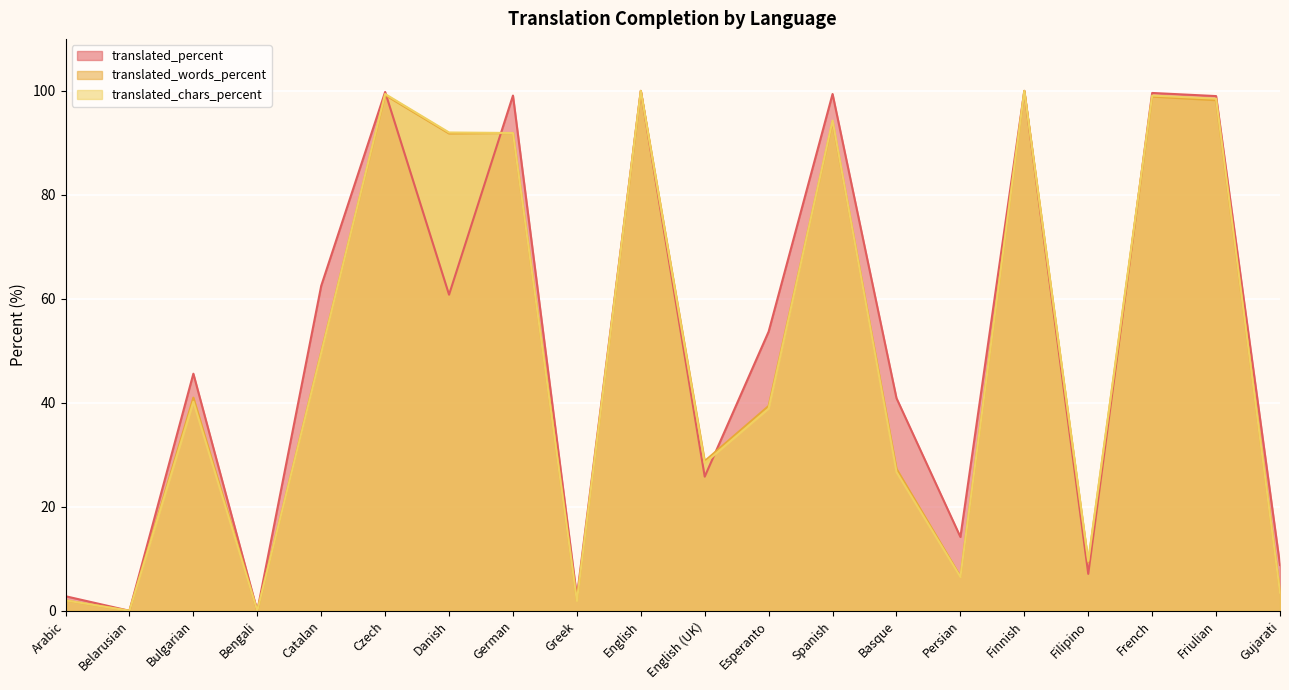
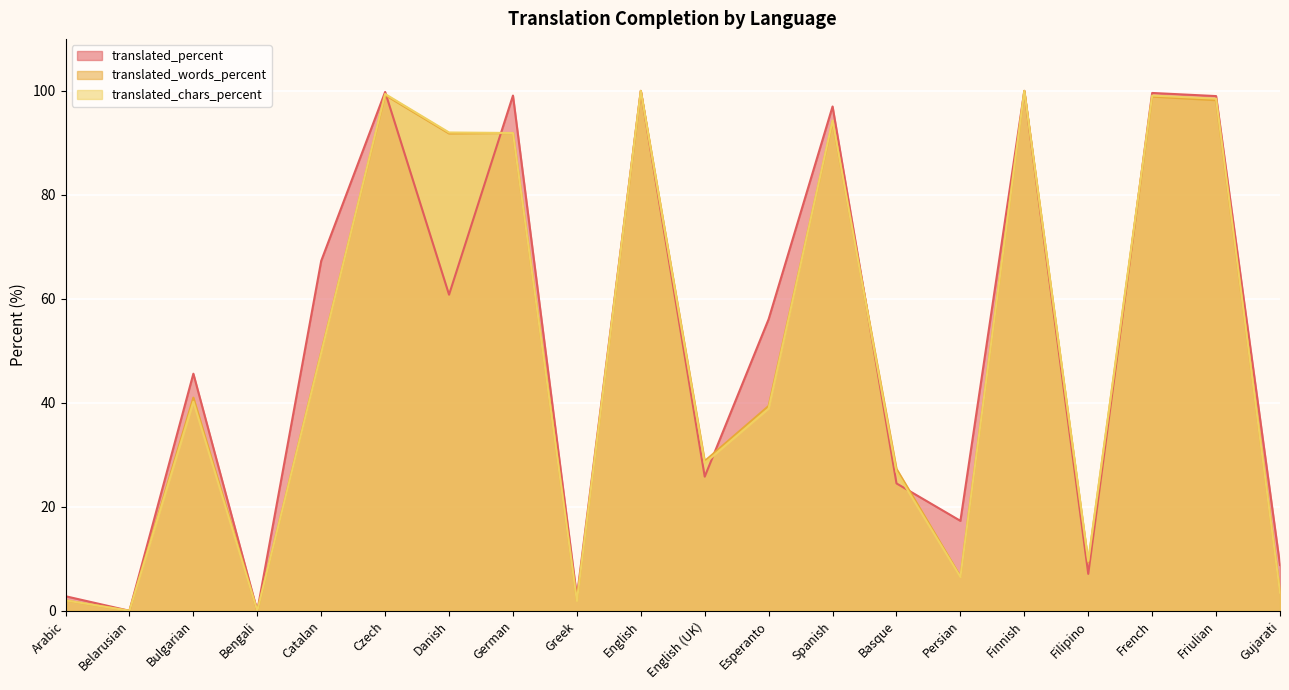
  {
    "translated_percent": {
      "Arabic": 3,
      "Bulgarian": 46,
-     "Catalan": 63,
+     "Catalan": 67,
      "Danish": 61,
      "German": 99,
      "Greek": 3,
      "English (UK)": 26,
-     "Esperanto": 54,
-     "Spanish": 99,
-     "Basque": 41,
-     "Persian": 14,
+     "Esperanto": 56,
+     "Spanish": 97,
+     "Basque": 25,
+     "Persian": 17,
      "Filipino": 7,
      "French": 100,
      "Friulian": 99,
      "Gujarati": 9
    }
  }
